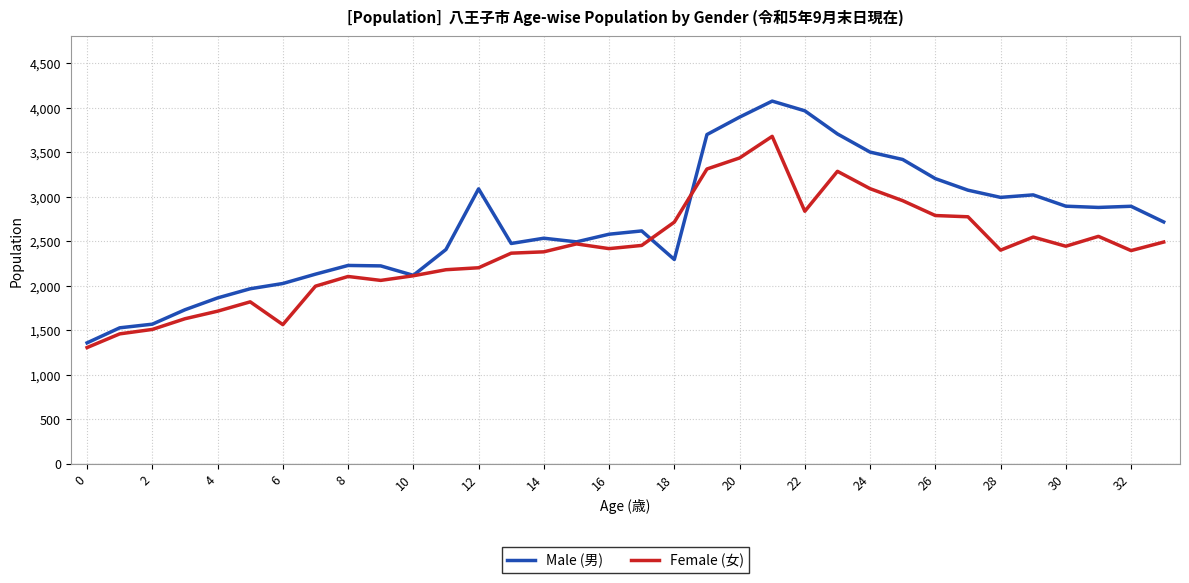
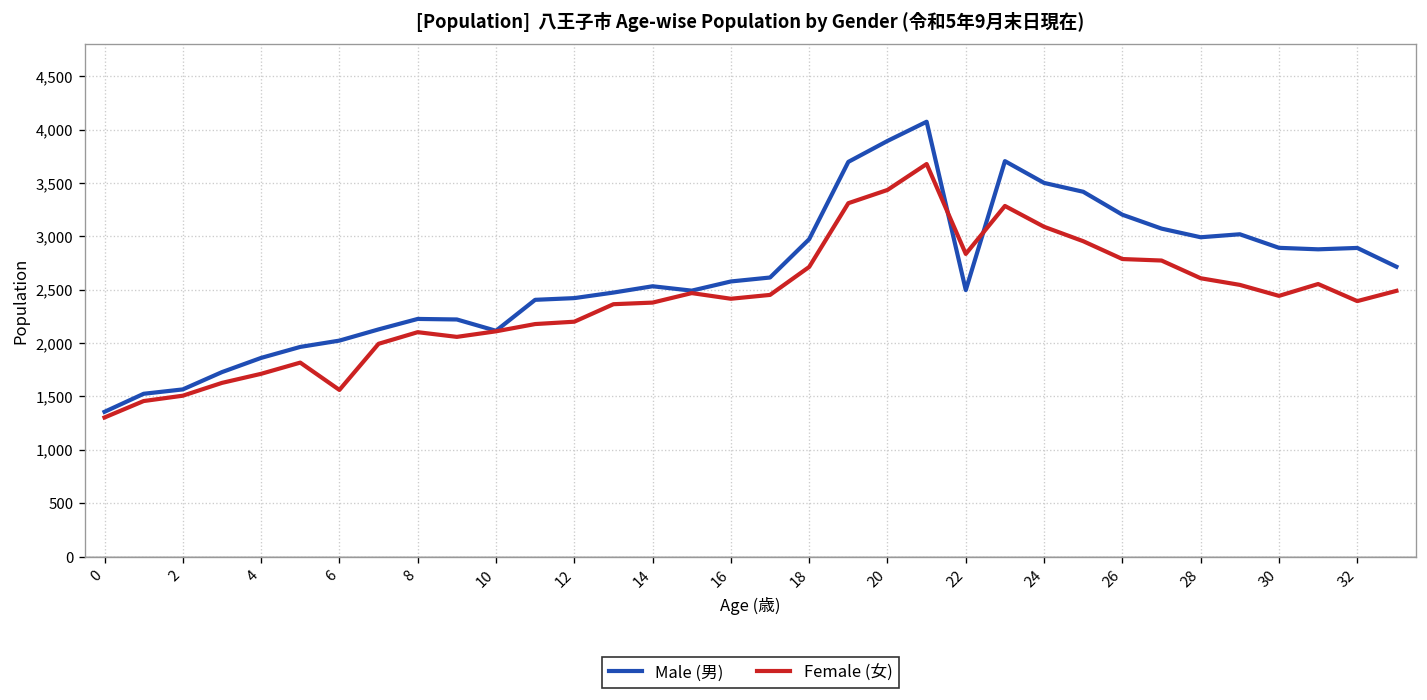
  {
    "Male (男)": {
      "0": "1,400",
      "2": "1,600",
      "4": "1,900",
      "6": "2,000",
      "8": "2,200",
-     "12": "3,100",
+     "12": "2,400",
      "14": "2,500",
      "16": "2,600",
-     "18": "2,300",
+     "18": "3,000",
      "20": "3,900",
-     "22": "4,000",
+     "22": "2,500",
      "24": "3,500",
      "26": "3,200",
      "28": "3,000",
      "30": "2,900",
      "32": "2,900"
    },
    "Female (女)": {
      "0": "1,300",
      "2": "1,500",
      "4": "1,700",
      "6": "1,600",
      "8": "2,100",
      "12": "2,200",
      "14": "2,400",
      "16": "2,400",
      "18": "2,700",
      "20": "3,400",
      "22": "2,800",
      "24": "3,100",
      "26": "2,800",
-     "28": "2,400",
+     "28": "2,600",
      "30": "2,400",
      "32": "2,400"
    }
  }
